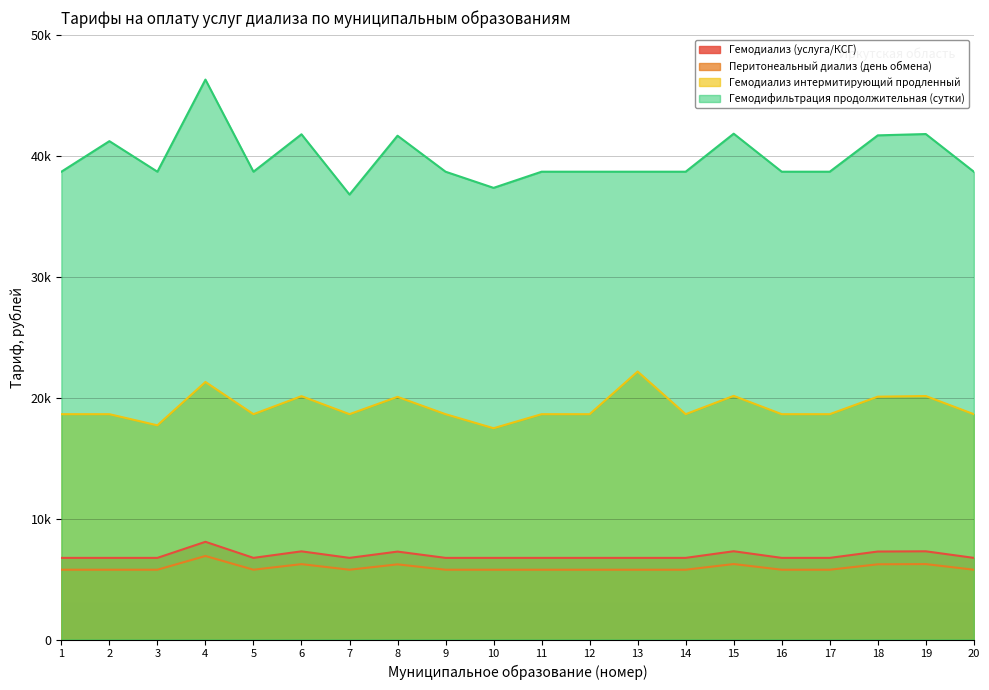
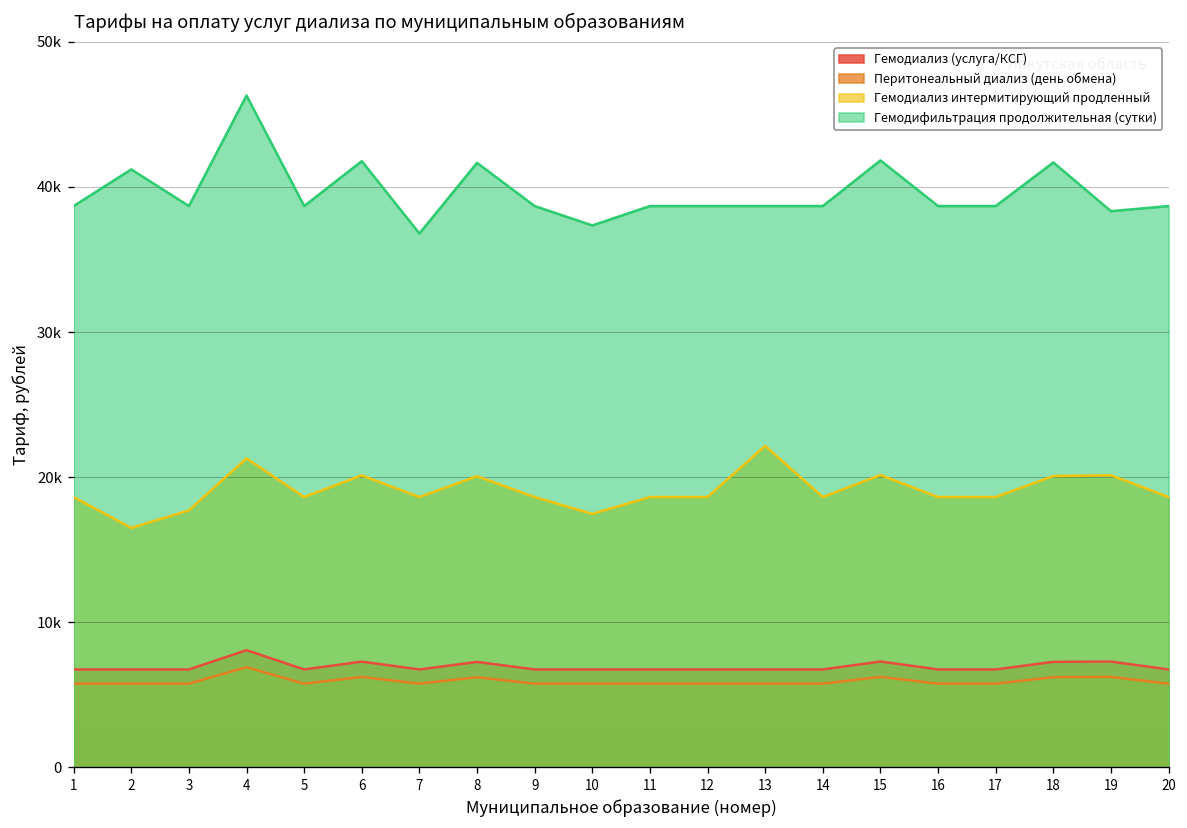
  {
    "Гемодиализ интермитирующий продленный": {
      "1": 18600,
-     "2": 18600,
+     "2": 16500,
      "3": 17700,
      "4": 21300,
      "5": 18600,
      "6": 20100,
      "7": 18600,
      "8": 20100,
      "9": 18600,
      "10": 17500,
      "11": 18600,
      "12": 18600,
      "13": 22200,
      "14": 18600,
      "15": 20100,
      "16": 18600,
      "17": 18600,
      "18": 20100,
      "19": 20100,
      "20": 18600
    },
    "Гемодифильтрация продолжительная (сутки)": {
      "1": 38700,
      "2": 41200,
      "3": 38700,
      "4": 46300,
      "5": 38700,
      "6": 41800,
      "7": 36800,
      "8": 41700,
      "9": 38700,
      "10": 37300,
      "11": 38700,
      "12": 38700,
      "13": 38700,
      "14": 38700,
      "15": 41800,
      "16": 38700,
      "17": 38700,
      "18": 41700,
-     "19": 41800,
+     "19": 38300,
      "20": 38700
    }
  }
